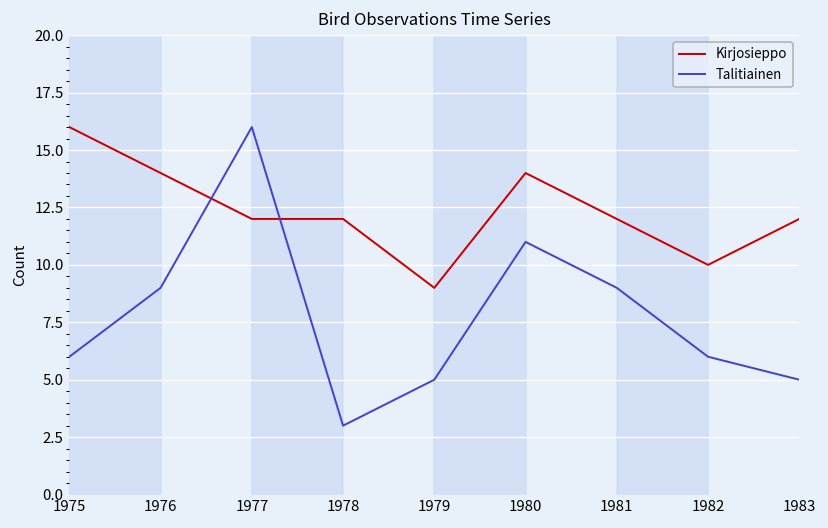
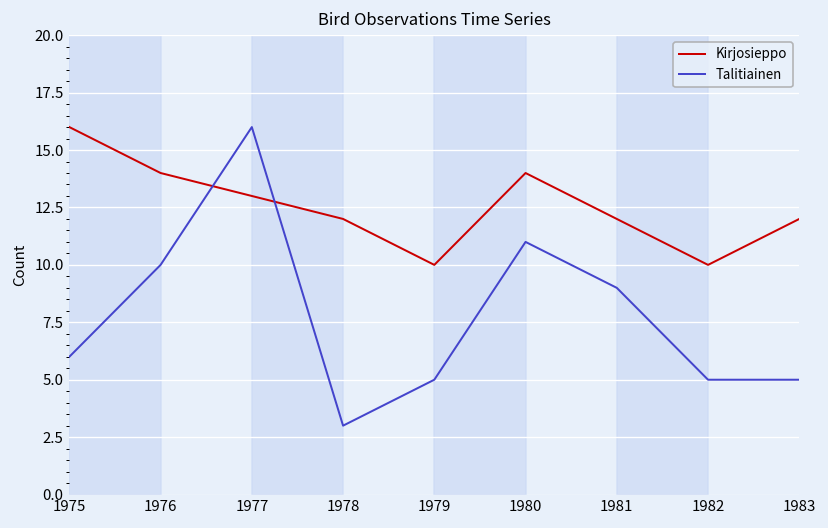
  {
    "Kirjosieppo": {
      "1975": 16,
      "1976": 14,
-     "1977": 12,
+     "1977": 13,
      "1978": 12,
-     "1979": 9,
+     "1979": 10,
      "1980": 14,
      "1981": 12,
      "1982": 10,
      "1983": 12
    },
    "Talitiainen": {
      "1975": 6,
-     "1976": 9,
+     "1976": 10,
      "1977": 16,
      "1978": 3,
      "1979": 5,
      "1980": 11,
      "1981": 9,
-     "1982": 6,
+     "1982": 5,
      "1983": 5
    }
  }
